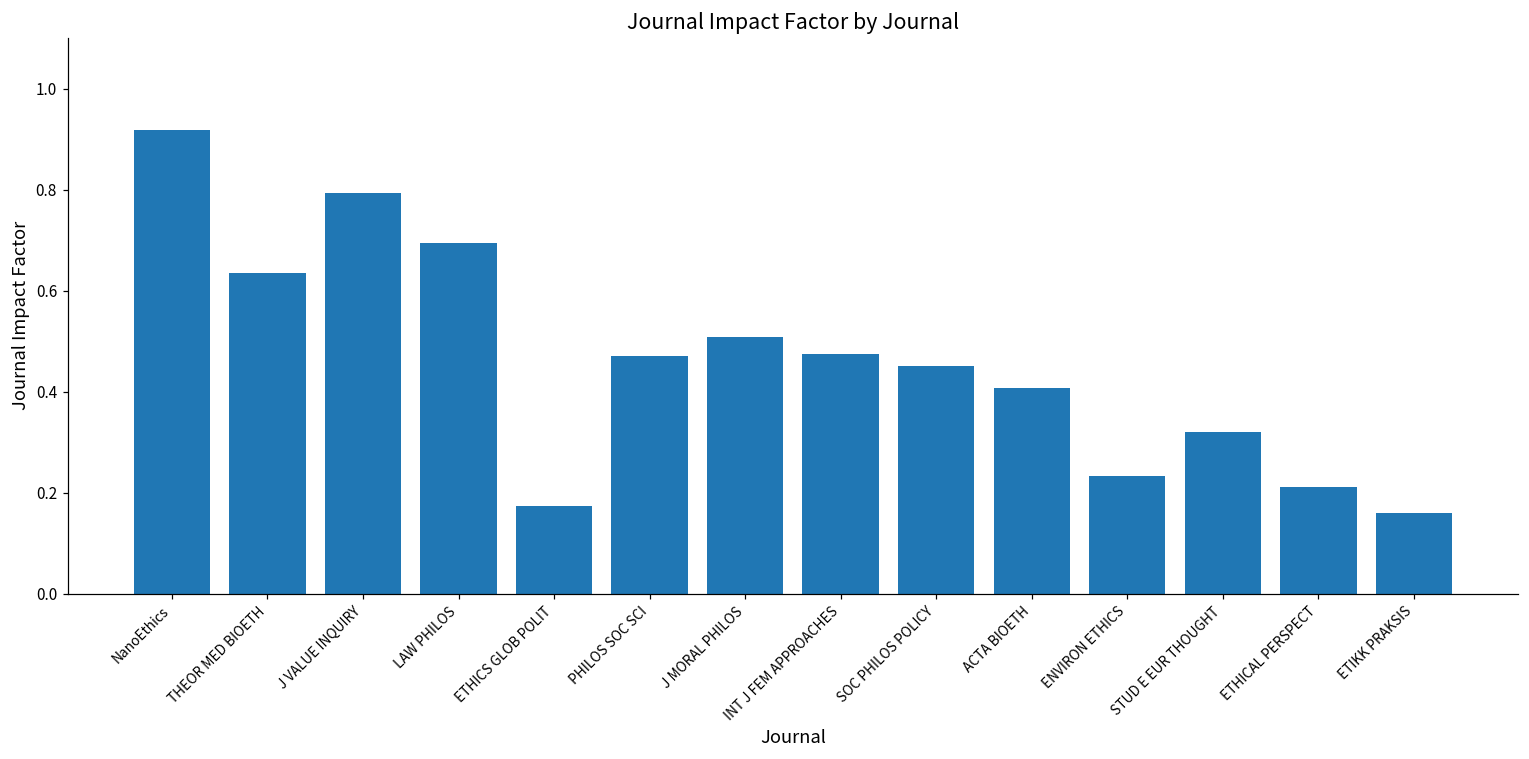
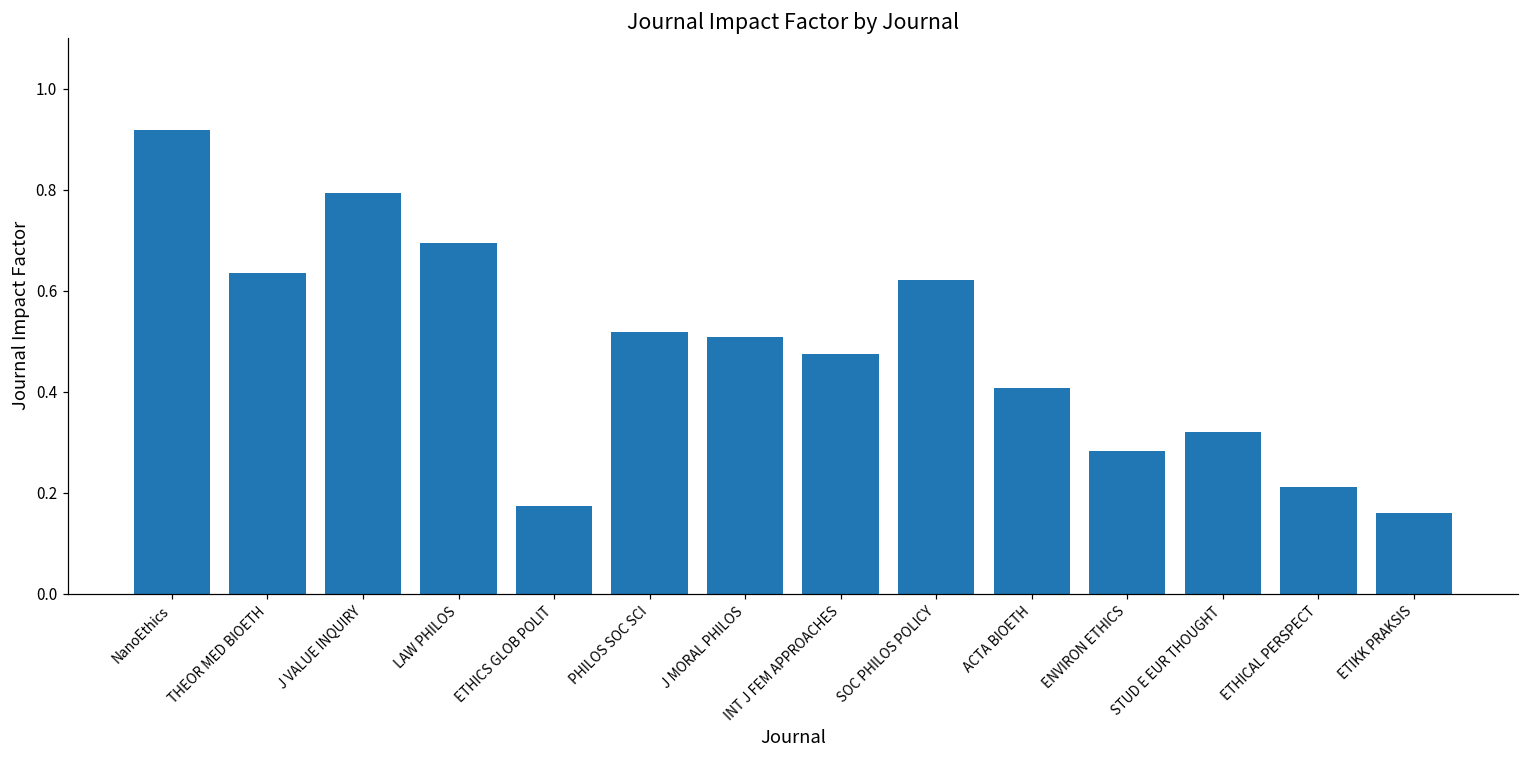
  {
    "NanoEthics": 0.92,
    "THEOR MED BIOETH": 0.64,
    "J VALUE INQUIRY": 0.79,
    "LAW PHILOS": 0.69,
    "ETHICS GLOB POLIT": 0.17,
-   "PHILOS SOC SCI": 0.47,
+   "PHILOS SOC SCI": 0.52,
    "J MORAL PHILOS": 0.51,
    "INT J FEM APPROACHES": 0.48,
-   "SOC PHILOS POLICY": 0.45,
+   "SOC PHILOS POLICY": 0.62,
    "ACTA BIOETH": 0.41,
-   "ENVIRON ETHICS": 0.23,
+   "ENVIRON ETHICS": 0.28,
    "STUD E EUR THOUGHT": 0.32,
    "ETHICAL PERSPECT": 0.21,
    "ETIKK PRAKSIS": 0.16
  }
